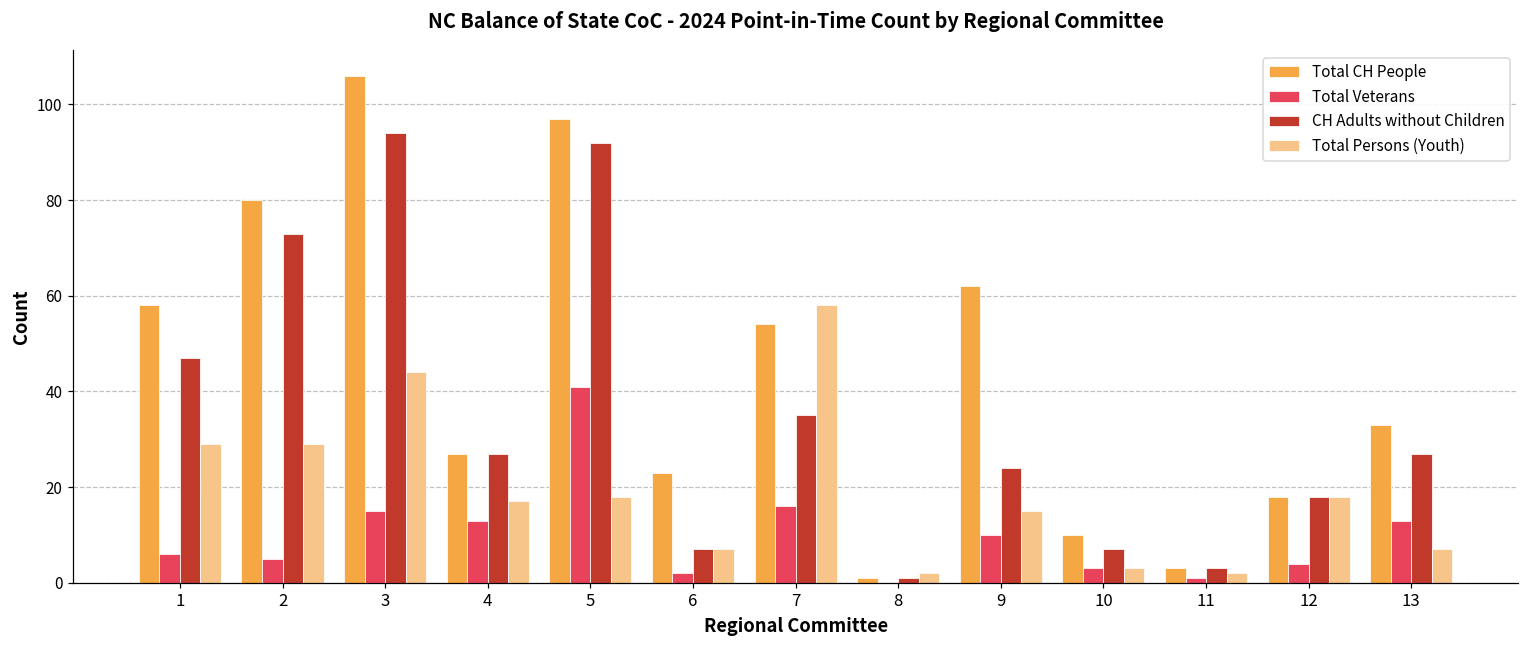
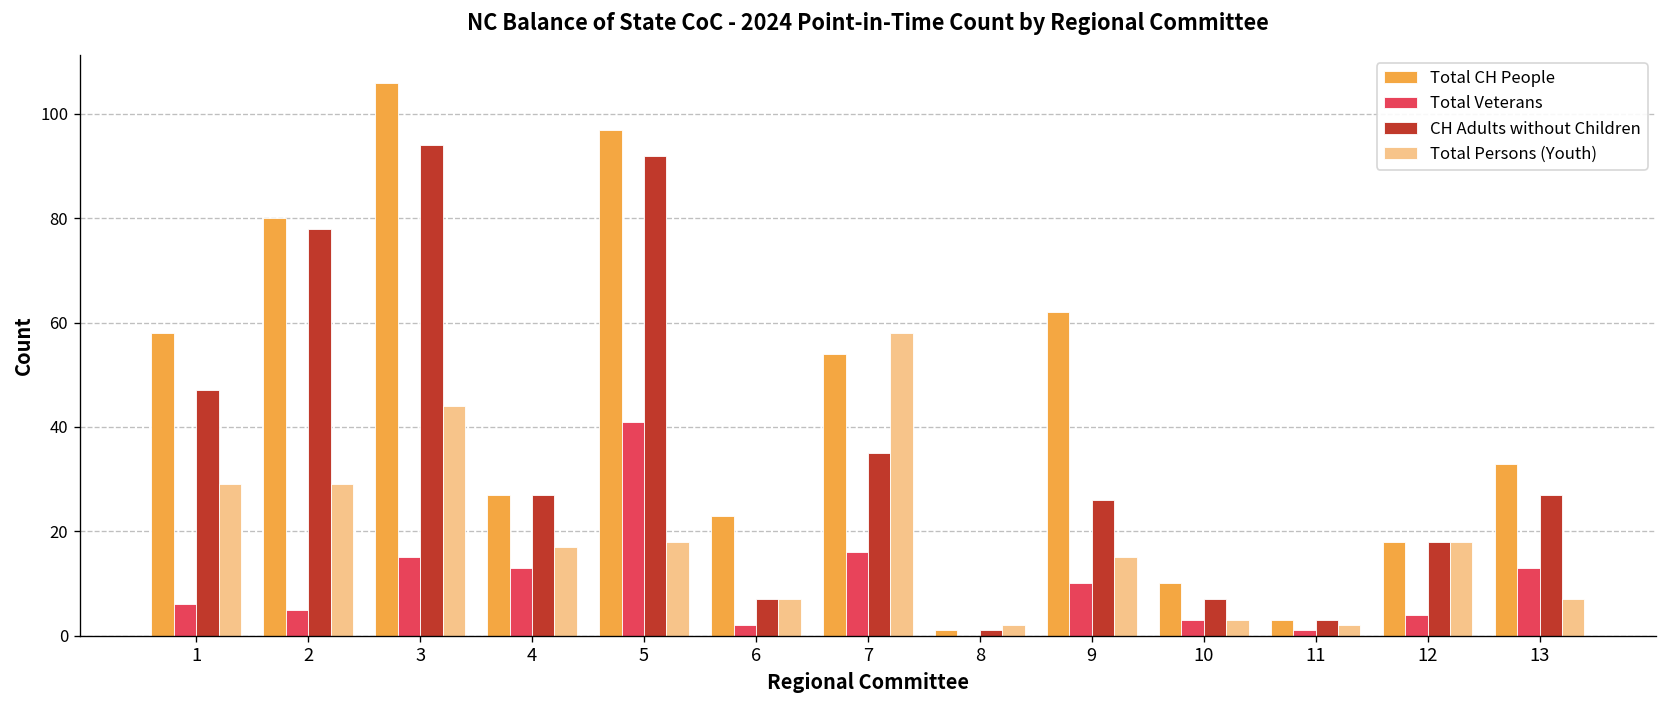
  {
    "Total CH People": {
      "1": 58,
      "2": 80,
      "3": 106,
      "4": 27,
      "5": 97,
      "6": 23,
      "7": 54,
      "8": 1,
      "9": 62,
      "10": 10,
      "11": 3,
      "12": 18,
      "13": 33
    },
    "Total Veterans": {
      "1": 6,
      "2": 5,
      "3": 15,
      "4": 13,
      "5": 41,
      "6": 2,
      "7": 16,
      "8": 0,
      "9": 10,
      "10": 3,
      "11": 1,
      "12": 4,
      "13": 13
    },
    "CH Adults without Children": {
      "1": 47,
-     "2": 73,
+     "2": 78,
      "3": 94,
      "4": 27,
      "5": 92,
      "6": 7,
      "7": 35,
      "8": 1,
-     "9": 24,
+     "9": 26,
      "10": 7,
      "11": 3,
      "12": 18,
      "13": 27
    },
    "Total Persons (Youth)": {
      "1": 29,
      "2": 29,
      "3": 44,
      "4": 17,
      "5": 18,
      "6": 7,
      "7": 58,
      "8": 2,
      "9": 15,
      "10": 3,
      "11": 2,
      "12": 18,
      "13": 7
    }
  }
